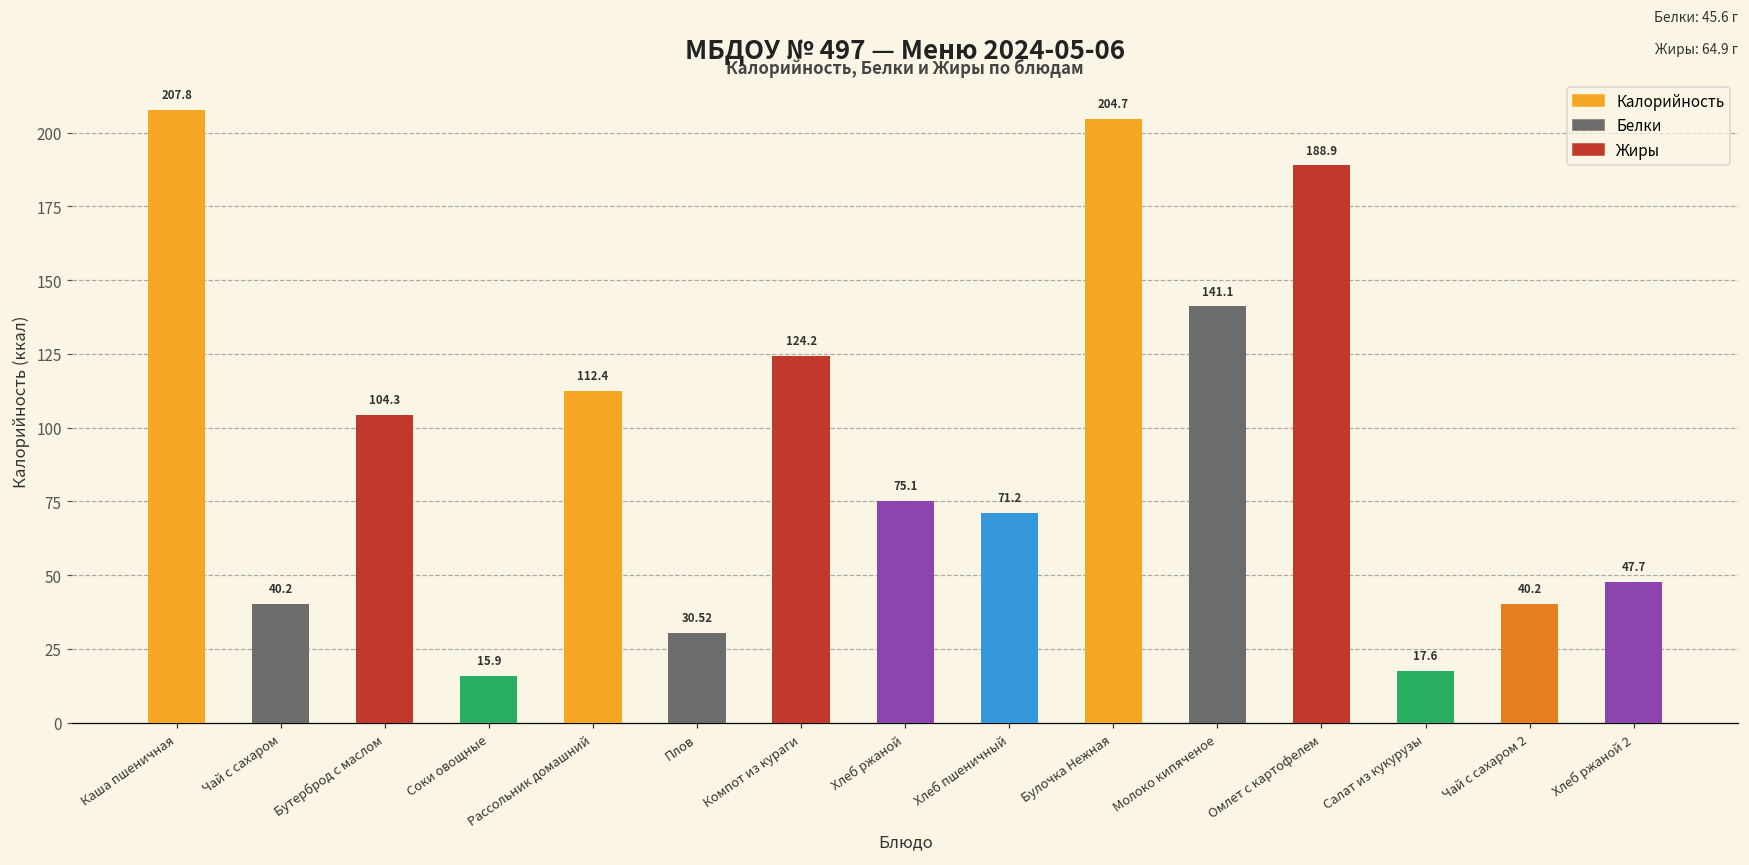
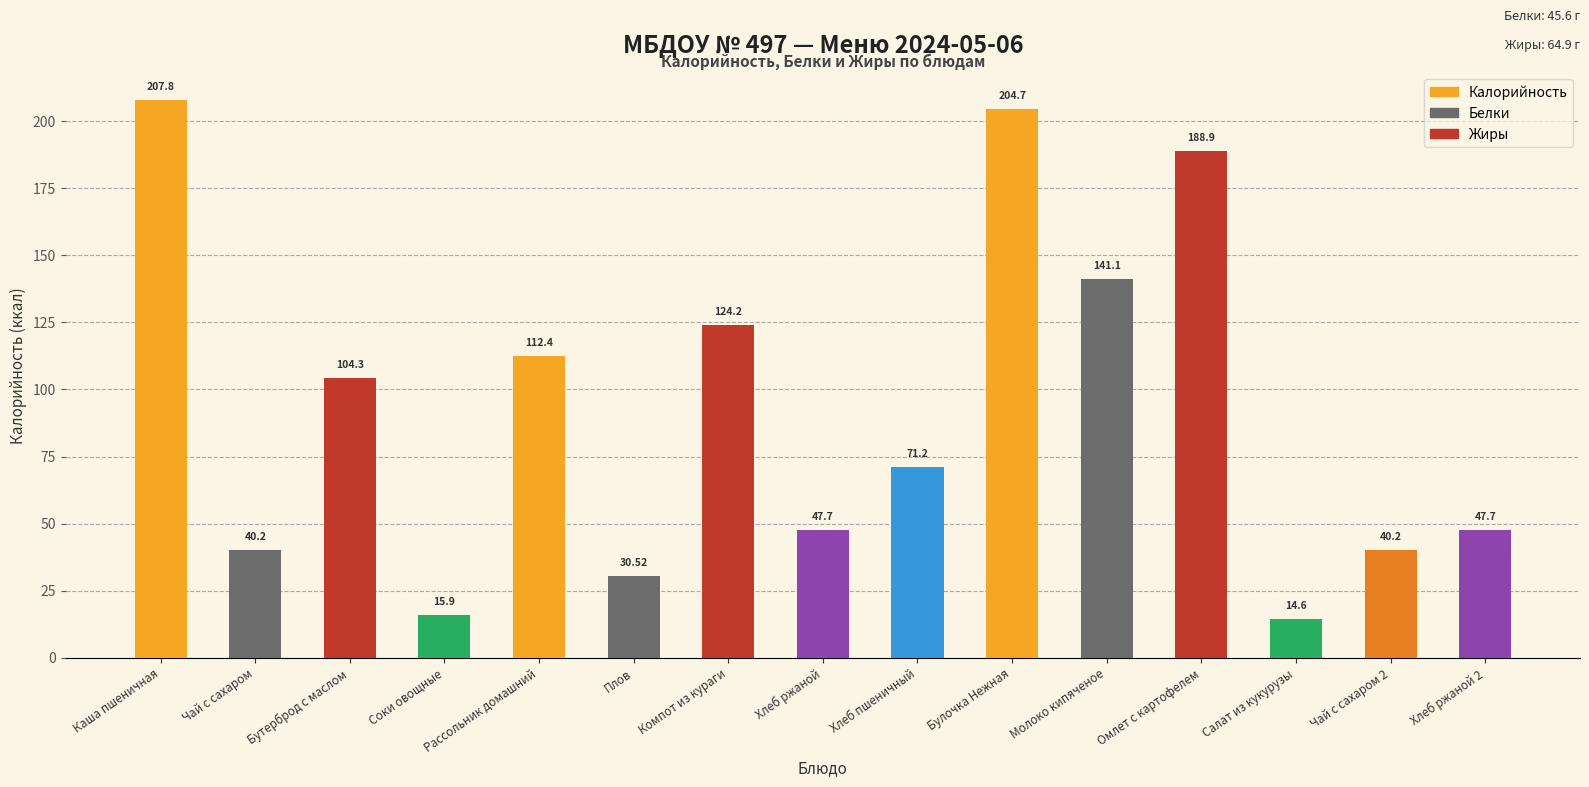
  {
    "Каша пшеничная": 207.8,
    "Чай с сахаром": 40.2,
    "Бутерброд с маслом": 104.3,
    "Соки овощные": 15.9,
    "Рассольник домашний": 112.4,
    "Плов": 30.52,
    "Компот из кураги": 124.2,
-   "Хлеб ржаной": 75.1,
+   "Хлеб ржаной": 47.7,
    "Хлеб пшеничный": 71.2,
    "Булочка Нежная": 204.7,
    "Молоко кипяченое": 141.1,
    "Омлет с картофелем": 188.9,
-   "Салат из кукурузы": 17.6,
+   "Салат из кукурузы": 14.6,
    "Чай с сахаром 2": 40.2,
    "Хлеб ржаной 2": 47.7
  }
